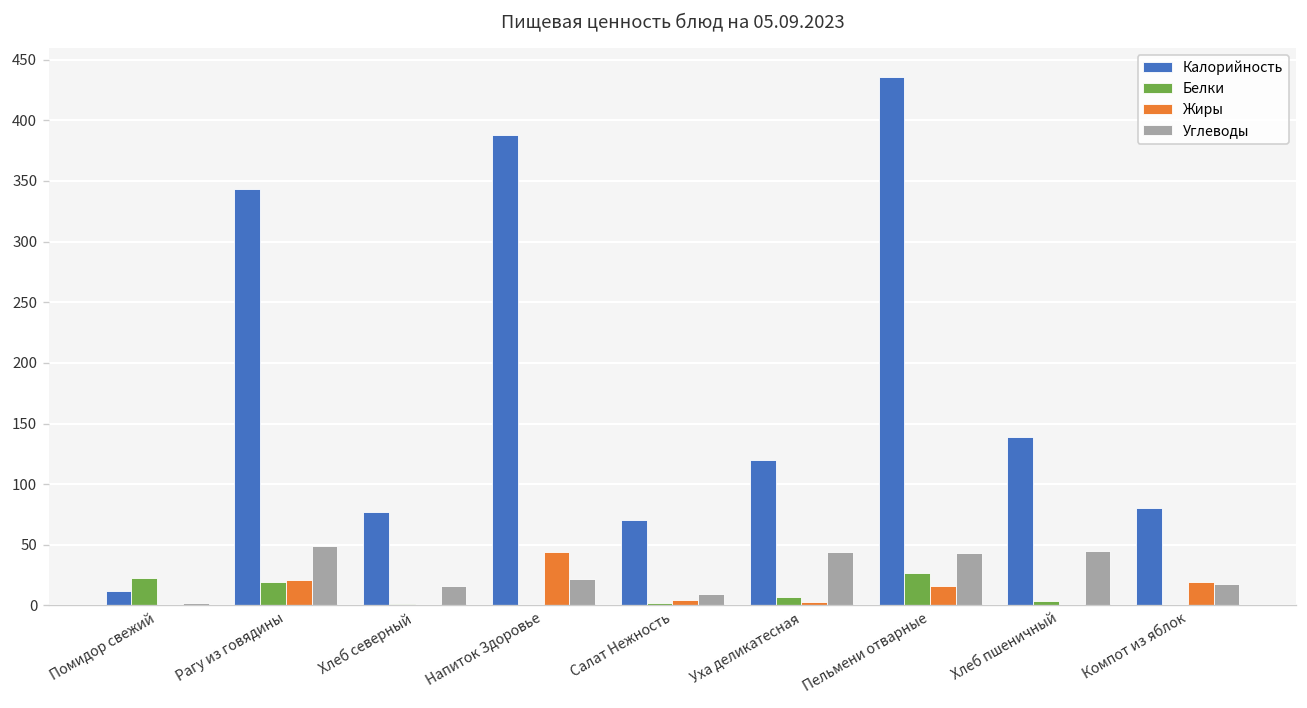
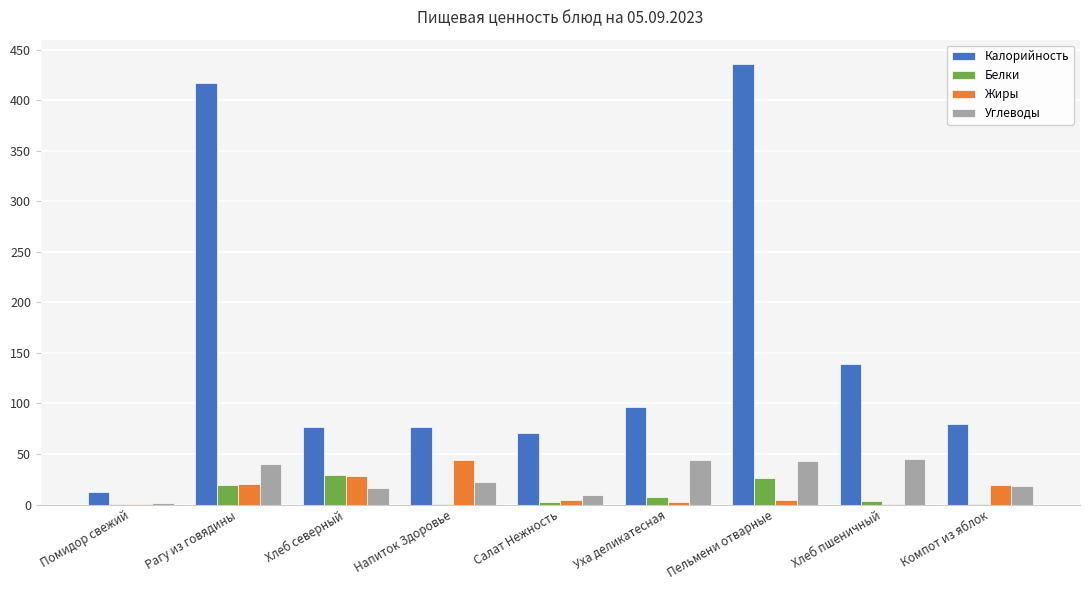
  {
    "Калорийность": {
      "Помидор свежий": 12,
-     "Рагу из говядины": 343,
+     "Рагу из говядины": 417,
      "Хлеб северный": 77,
-     "Напиток Здоровье": 388,
+     "Напиток Здоровье": 77,
      "Салат Нежность": 71,
-     "Уха деликатесная": 120,
+     "Уха деликатесная": 96,
      "Пельмени отварные": 436,
      "Хлеб пшеничный": 139,
      "Компот из яблок": 80
    },
    "Белки": {
-     "Помидор свежий": 22,
+     "Помидор свежий": 1,
      "Рагу из говядины": 19,
-     "Хлеб северный": 1,
+     "Хлеб северный": 29,
      "Уха деликатесная": 7,
      "Пельмени отварные": 26,
      "Хлеб пшеничный": 4
    },
    "Жиры": {
      "Рагу из говядины": 21,
-     "Хлеб северный": 0,
+     "Хлеб северный": 28,
      "Напиток Здоровье": 44,
      "Салат Нежность": 5,
      "Уха деликатесная": 3,
-     "Пельмени отварные": 16,
+     "Пельмени отварные": 4,
      "Компот из яблок": 20
    },
    "Углеводы": {
-     "Рагу из говядины": 49,
+     "Рагу из говядины": 41,
      "Хлеб северный": 16,
      "Напиток Здоровье": 22,
      "Салат Нежность": 10,
      "Уха деликатесная": 44,
      "Пельмени отварные": 43,
      "Хлеб пшеничный": 45,
      "Компот из яблок": 18
    }
  }
